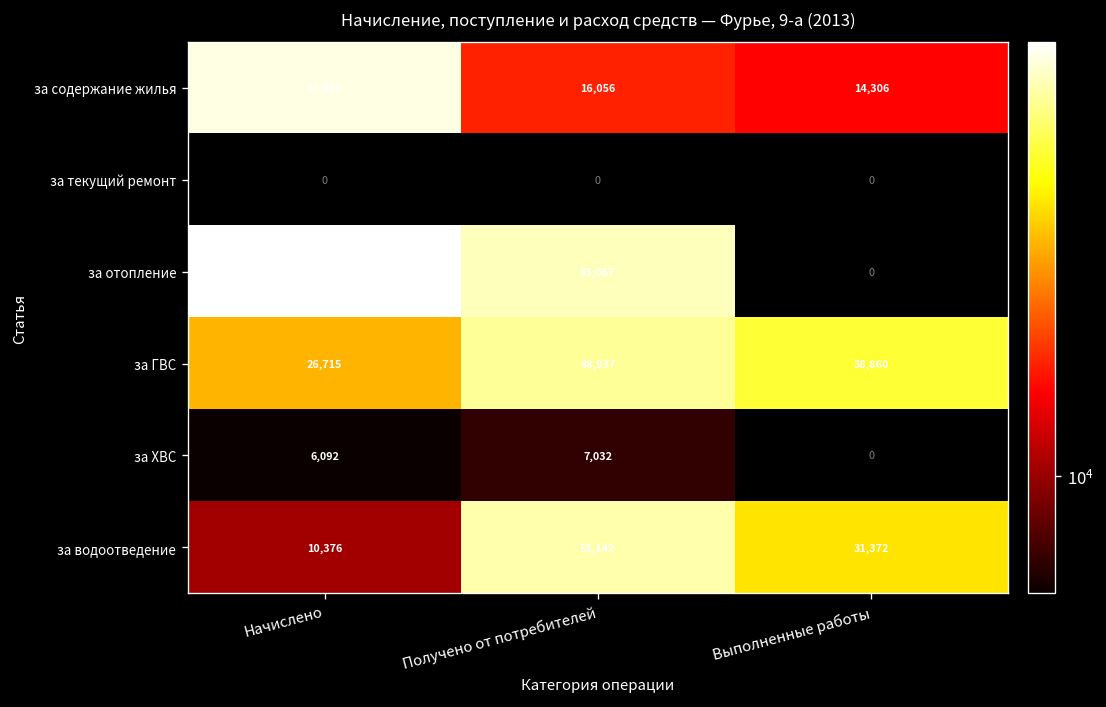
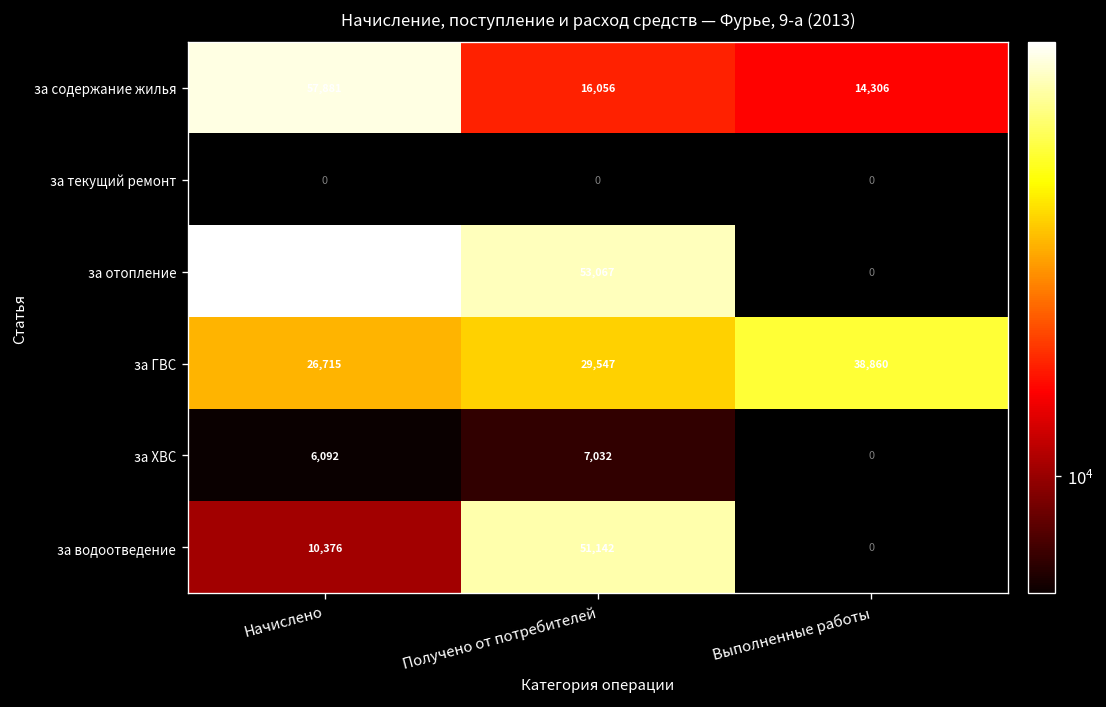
  {
    "за содержание жилья": {
      "Получено от потребителей": "16,056",
      "Выполненные работы": "14,306"
    },
    "за текущий ремонт": {
      "Начислено": "0",
      "Получено от потребителей": "0",
      "Выполненные работы": "0"
    },
    "за отопление": {
      "Получено от потребителей": "53,067",
      "Выполненные работы": "0"
    },
    "за ГВС": {
      "Начислено": "26,715",
-     "Получено от потребителей": "48,937",
+     "Получено от потребителей": "29,547",
      "Выполненные работы": "38,860"
    },
    "за ХВС": {
      "Начислено": "6,092",
      "Получено от потребителей": "7,032",
      "Выполненные работы": "0"
    },
    "за водоотведение": {
      "Начислено": "10,376",
      "Получено от потребителей": "51,142",
-     "Выполненные работы": "31,372"
+     "Выполненные работы": "0"
    }
  }
